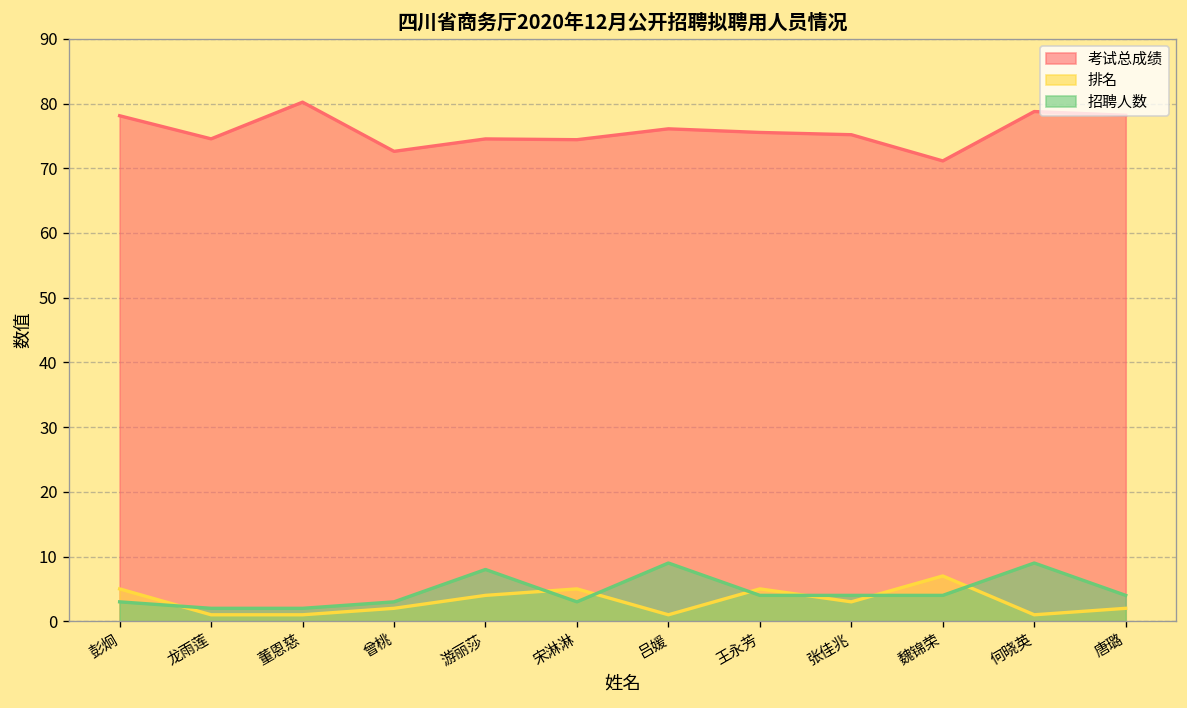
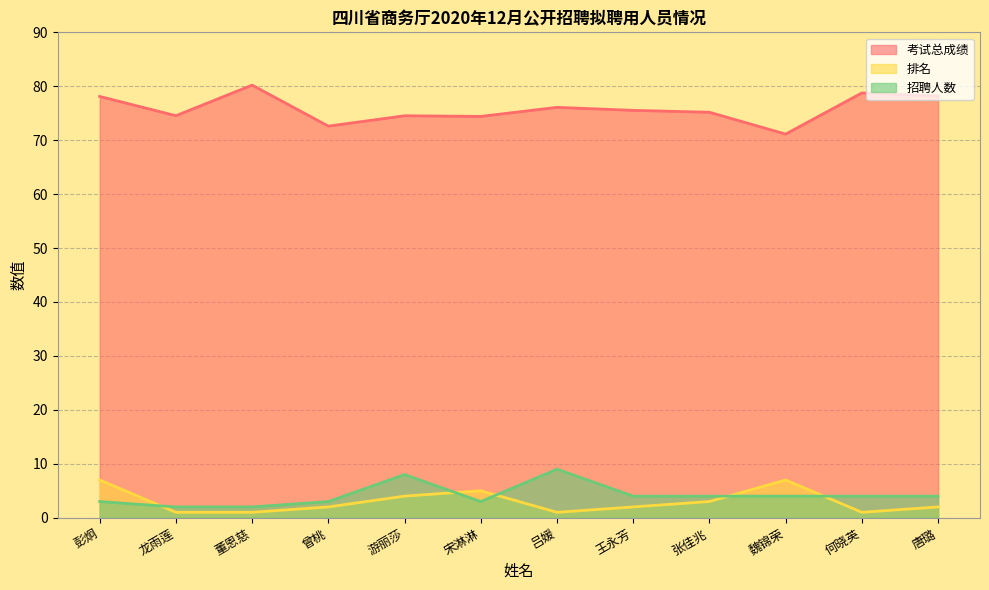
  {
    "考试总成绩": {
      "彭炯": 78,
      "龙雨莲": 75,
      "董恩慈": 80,
      "曾桃": 73,
      "游丽莎": 75,
      "宋淋淋": 74,
      "吕媛": 76,
      "王永芳": 76,
      "张佳兆": 75,
      "魏锦荣": 71,
      "何晓英": 79
    },
    "排名": {
-     "彭炯": 5,
+     "彭炯": 7,
      "龙雨莲": 1,
      "董恩慈": 1,
      "曾桃": 2,
      "游丽莎": 4,
      "宋淋淋": 5,
      "吕媛": 1,
-     "王永芳": 5,
+     "王永芳": 2,
      "张佳兆": 3,
      "魏锦荣": 7,
      "何晓英": 1,
      "唐璐": 2
    },
    "招聘人数": {
      "彭炯": 3,
      "龙雨莲": 2,
      "董恩慈": 2,
      "曾桃": 3,
      "游丽莎": 8,
      "宋淋淋": 3,
      "吕媛": 9,
      "王永芳": 4,
      "张佳兆": 4,
      "魏锦荣": 4,
-     "何晓英": 9,
+     "何晓英": 4,
      "唐璐": 4
    }
  }
